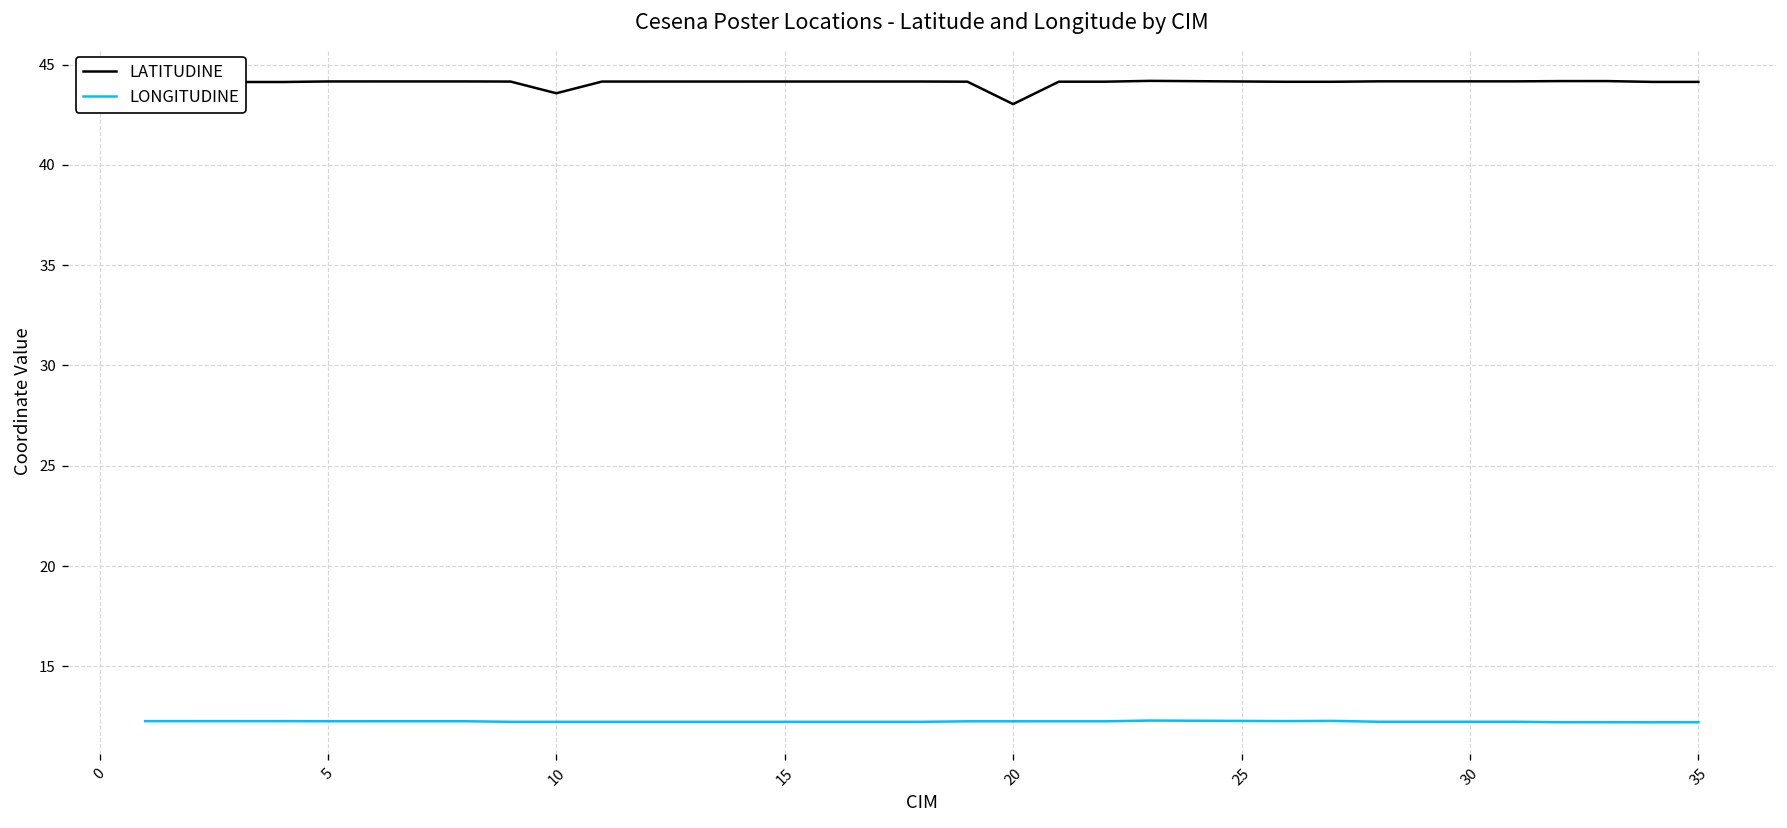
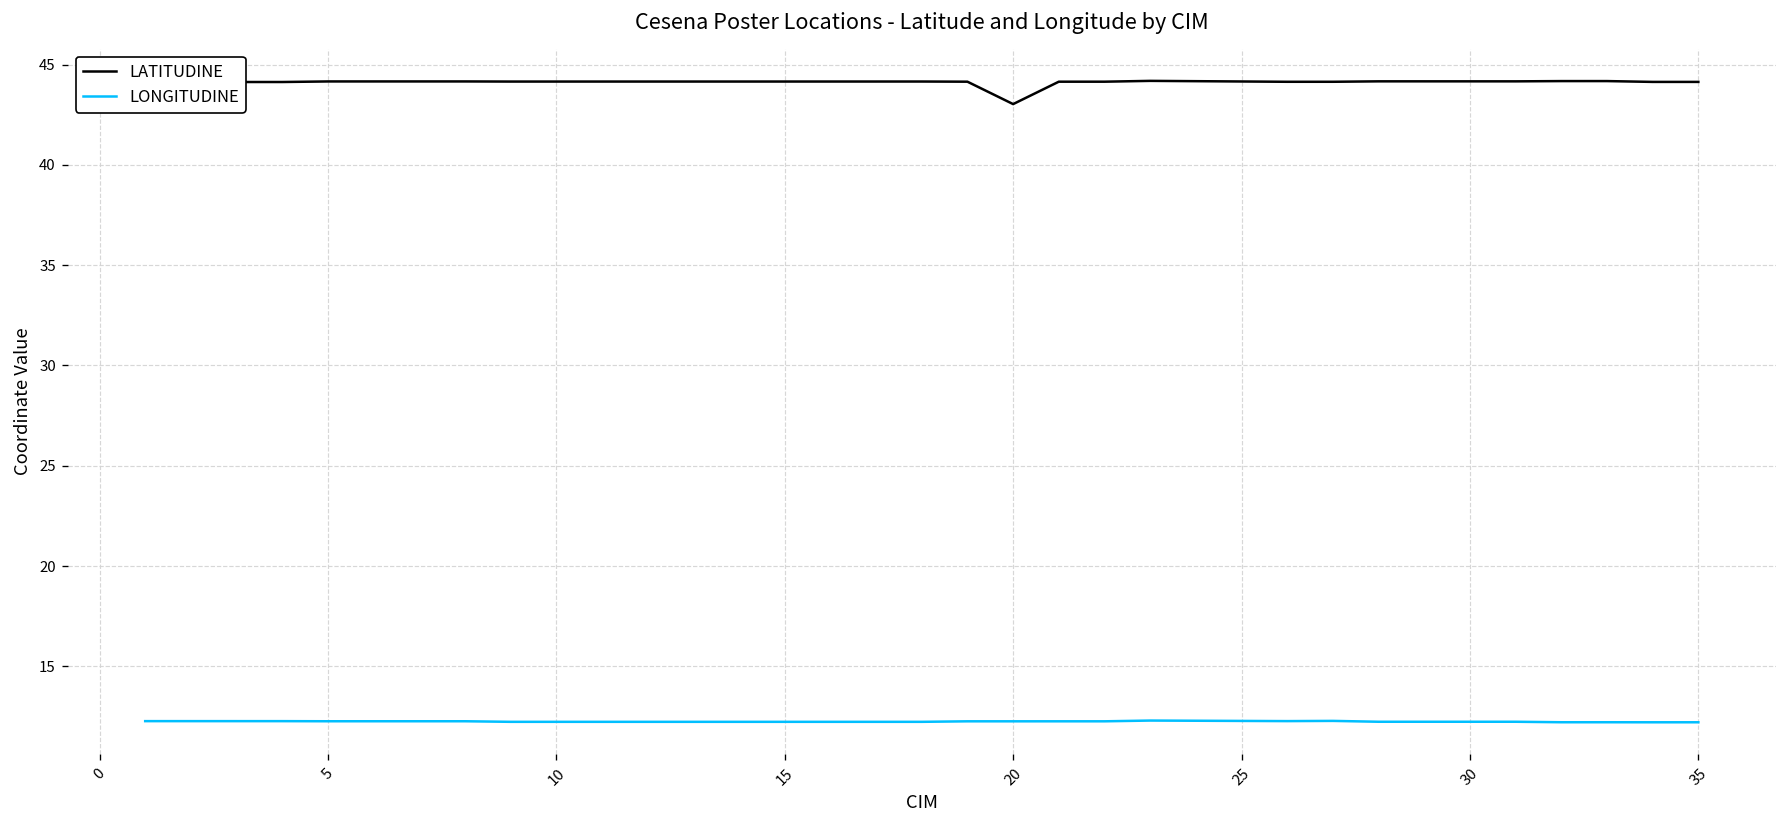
  {
    "LATITUDINE": {
      "5": 44.2,
-     "10": 43.6,
+     "10": 44.2,
      "15": 44.2,
      "20": 43.0,
      "30": 44.2,
      "35": 44.1
    },
    "LONGITUDINE": {
      "5": 12.3,
      "10": 12.2,
      "15": 12.2,
      "20": 12.3,
      "30": 12.2,
      "35": 12.2
    }
  }
